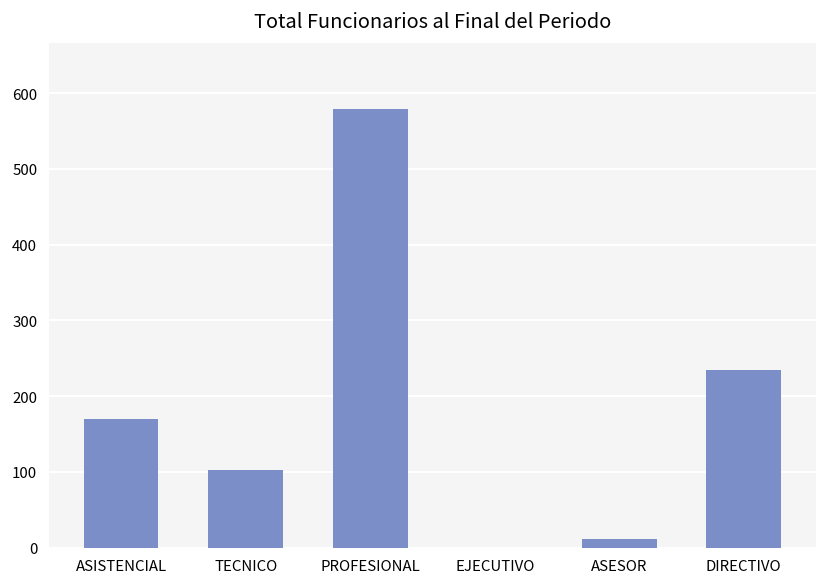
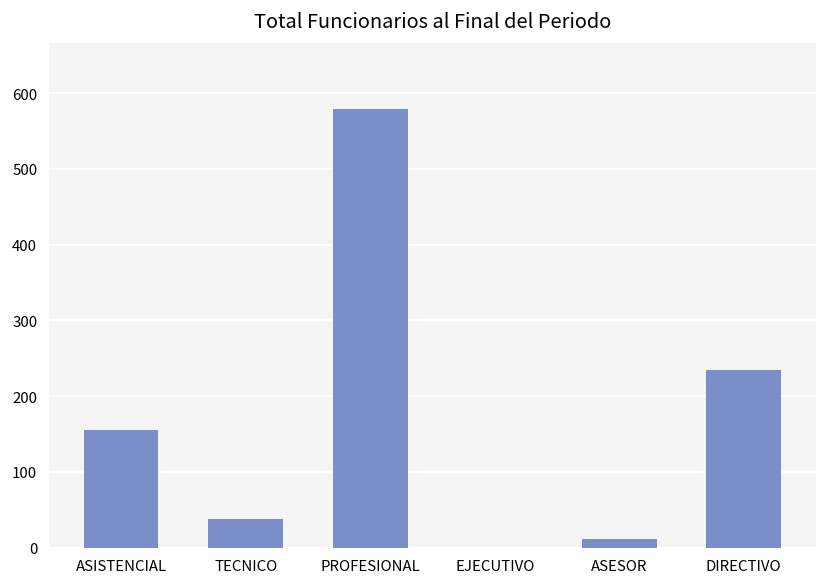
  {
-   "ASISTENCIAL": 170,
-   "TECNICO": 100,
+   "ASISTENCIAL": 160,
+   "TECNICO": 40,
    "PROFESIONAL": 580,
    "EJECUTIVO": 0,
    "ASESOR": 10,
    "DIRECTIVO": 240
  }
